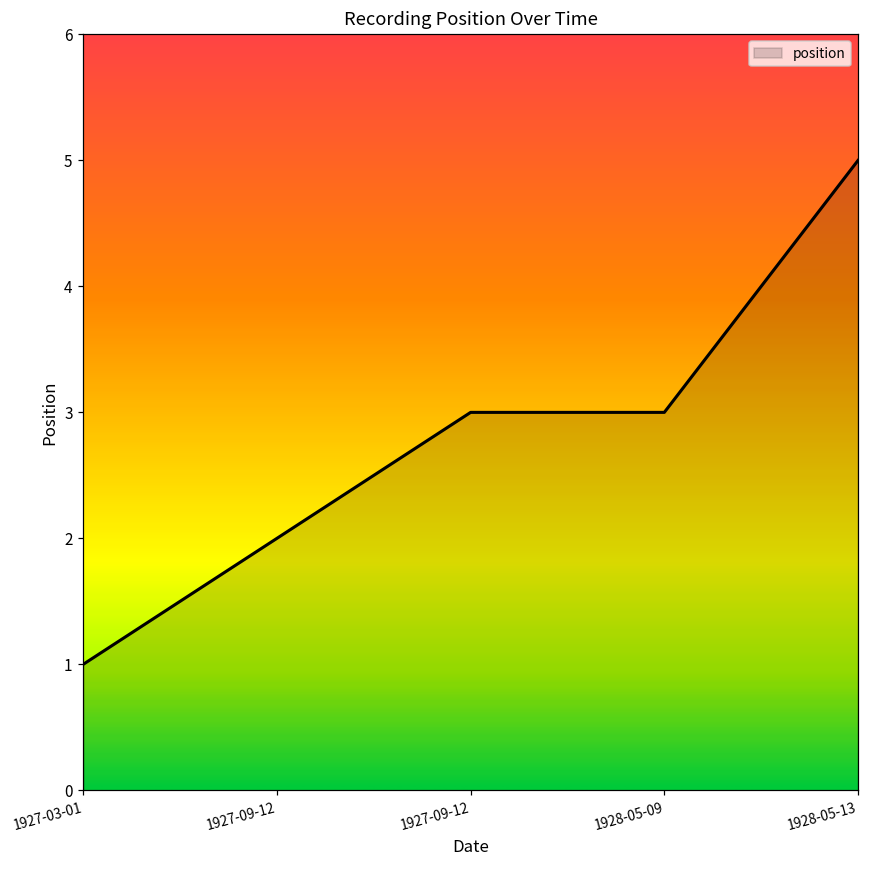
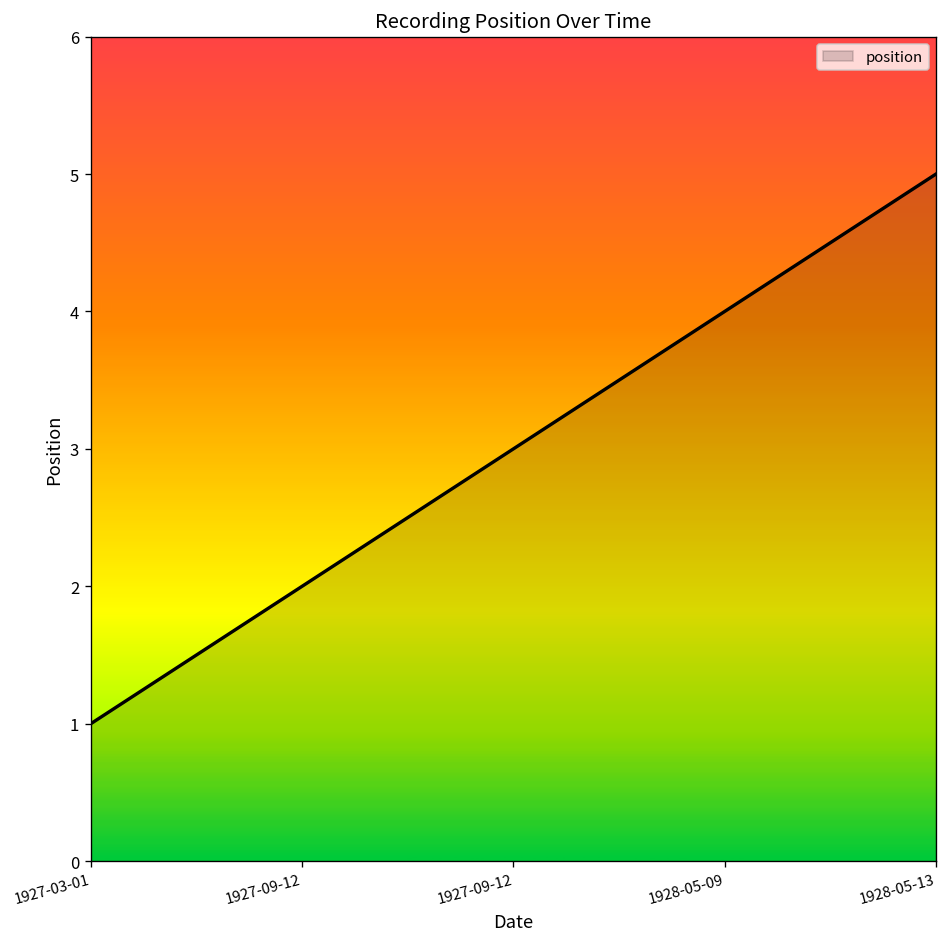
  {
    "1927-03-01": 1,
-   "1928-05-09": 3,
+   "1928-05-09": 4,
    "1928-05-13": 5
  }
